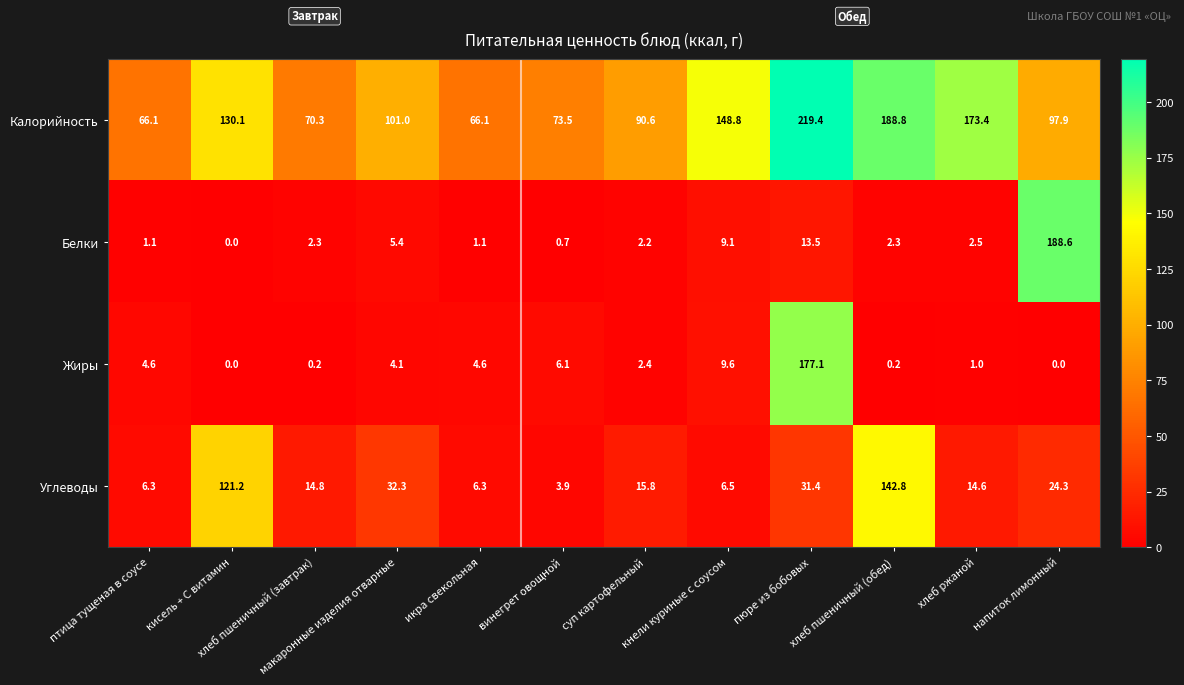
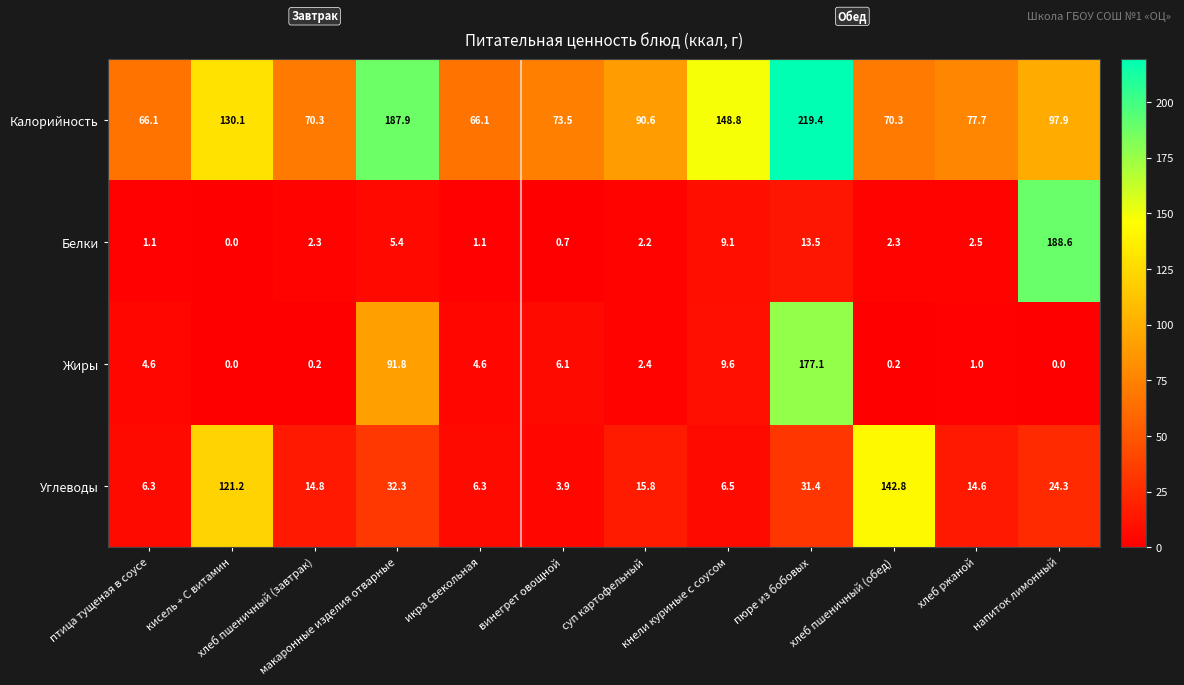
  {
    "Калорийность": {
      "птица тущеная в соусе": 66.1,
      "кисель + С витамин": 130.1,
      "хлеб пшеничный (завтрак)": 70.3,
-     "макаронные изделия отварные": 101.0,
+     "макаронные изделия отварные": 187.9,
      "икра свекольная": 66.1,
      "винегрет овощной": 73.5,
      "суп картофельный": 90.6,
      "кнели куриные с соусом": 148.8,
      "пюре из бобовых": 219.4,
-     "хлеб пшеничный (обед)": 188.8,
-     "хлеб ржаной": 173.4,
+     "хлеб пшеничный (обед)": 70.3,
+     "хлеб ржаной": 77.7,
      "напиток лимонный": 97.9
    },
    "Белки": {
      "птица тущеная в соусе": 1.1,
      "кисель + С витамин": 0.0,
      "хлеб пшеничный (завтрак)": 2.3,
      "макаронные изделия отварные": 5.4,
      "икра свекольная": 1.1,
      "винегрет овощной": 0.7,
      "суп картофельный": 2.2,
      "кнели куриные с соусом": 9.1,
      "пюре из бобовых": 13.5,
      "хлеб пшеничный (обед)": 2.3,
      "хлеб ржаной": 2.5,
      "напиток лимонный": 188.6
    },
    "Жиры": {
      "птица тущеная в соусе": 4.6,
      "кисель + С витамин": 0.0,
      "хлеб пшеничный (завтрак)": 0.2,
-     "макаронные изделия отварные": 4.1,
+     "макаронные изделия отварные": 91.8,
      "икра свекольная": 4.6,
      "винегрет овощной": 6.1,
      "суп картофельный": 2.4,
      "кнели куриные с соусом": 9.6,
      "пюре из бобовых": 177.1,
      "хлеб пшеничный (обед)": 0.2,
      "хлеб ржаной": 1.0,
      "напиток лимонный": 0.0
    },
    "Углеводы": {
      "птица тущеная в соусе": 6.3,
      "кисель + С витамин": 121.2,
      "хлеб пшеничный (завтрак)": 14.8,
      "макаронные изделия отварные": 32.3,
      "икра свекольная": 6.3,
      "винегрет овощной": 3.9,
      "суп картофельный": 15.8,
      "кнели куриные с соусом": 6.5,
      "пюре из бобовых": 31.4,
      "хлеб пшеничный (обед)": 142.8,
      "хлеб ржаной": 14.6,
      "напиток лимонный": 24.3
    }
  }
